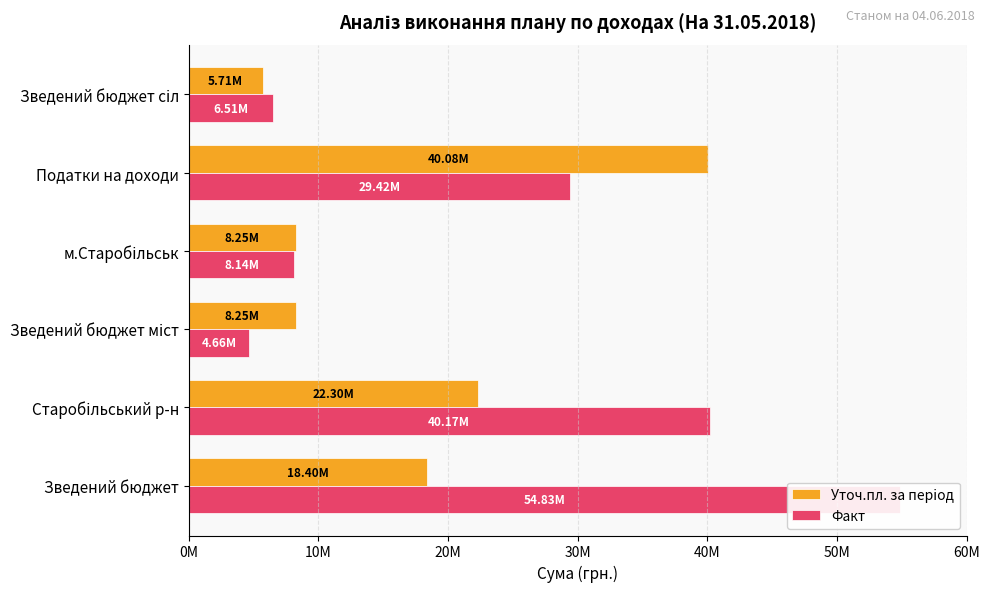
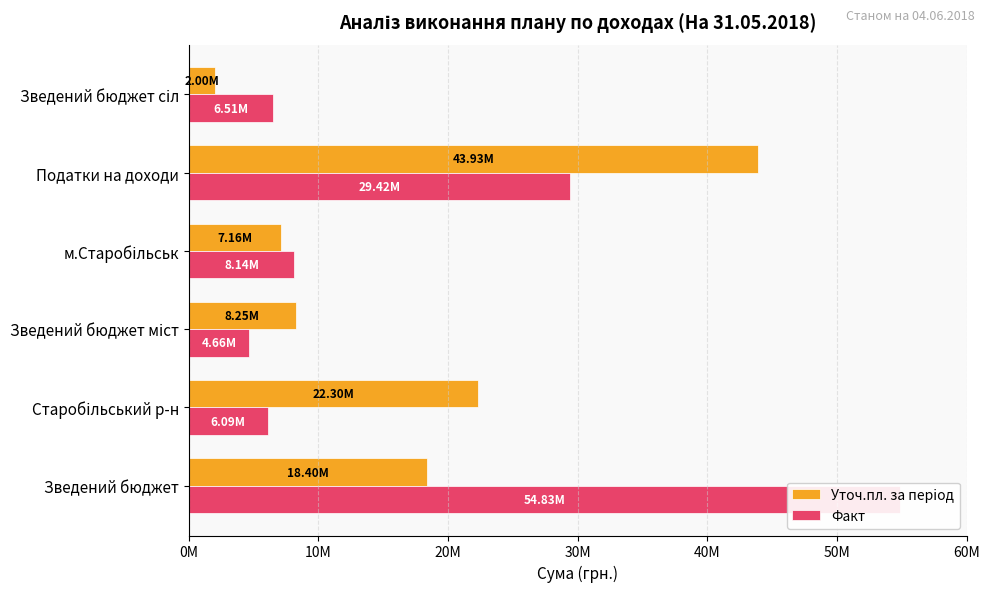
  {
    "Уточ.пл. за період": {
-     "Зведений бюджет сіл": "5.71M",
-     "Податки на доходи": "40.08M",
-     "м.Старобільськ": "8.25M",
+     "Зведений бюджет сіл": "2.00M",
+     "Податки на доходи": "43.93M",
+     "м.Старобільськ": "7.16M",
      "Зведений бюджет міст": "8.25M",
      "Старобільський р-н": "22.30M",
      "Зведений бюджет": "18.40M"
    },
    "Факт": {
      "Зведений бюджет сіл": "6.51M",
      "Податки на доходи": "29.42M",
      "м.Старобільськ": "8.14M",
      "Зведений бюджет міст": "4.66M",
-     "Старобільський р-н": "40.17M"
+     "Старобільський р-н": "6.09M"
    }
  }
